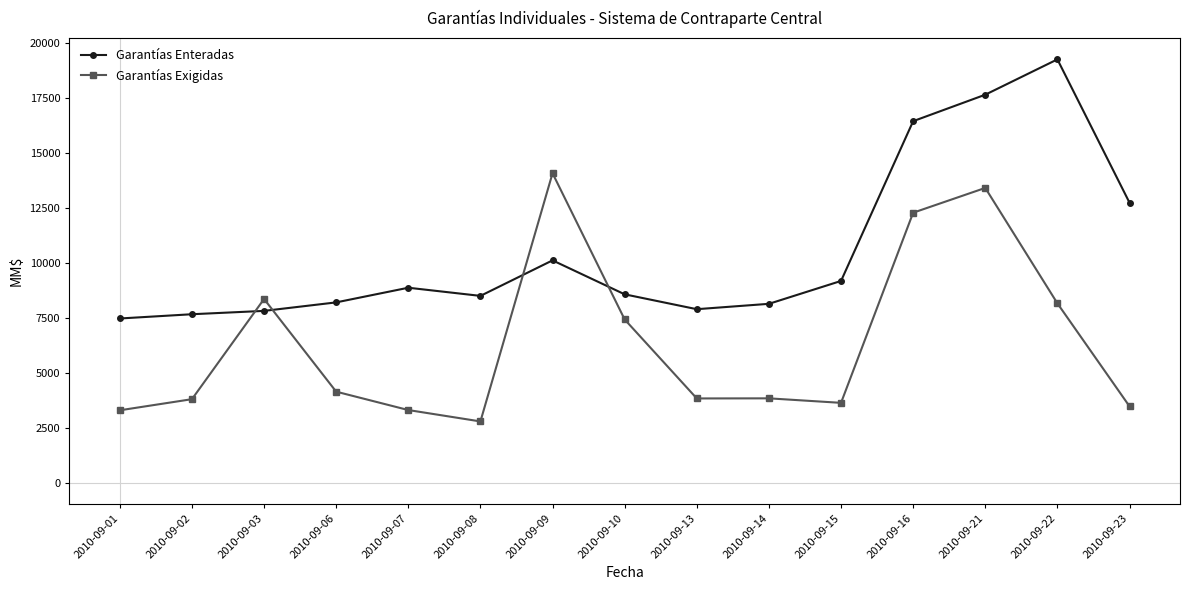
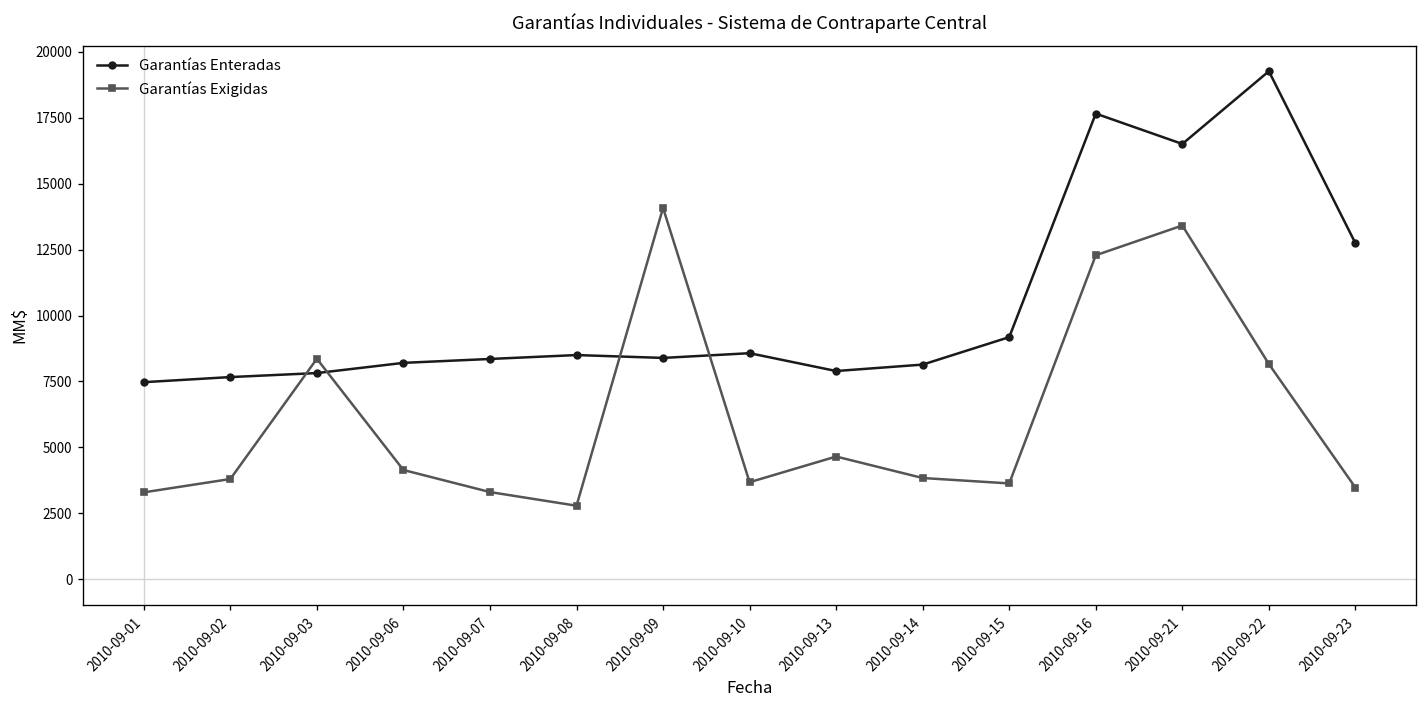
  {
    "Garantías Enteradas": {
      "2010-09-01": 7500,
      "2010-09-02": 7700,
      "2010-09-03": 7800,
      "2010-09-06": 8200,
-     "2010-09-07": 8900,
+     "2010-09-07": 8400,
      "2010-09-08": 8500,
-     "2010-09-09": 10100,
+     "2010-09-09": 8400,
      "2010-09-10": 8600,
      "2010-09-13": 7900,
      "2010-09-14": 8100,
      "2010-09-15": 9200,
-     "2010-09-16": 16500,
-     "2010-09-21": 17700,
+     "2010-09-16": 17700,
+     "2010-09-21": 16500,
      "2010-09-22": 19300,
      "2010-09-23": 12700
    },
    "Garantías Exigidas": {
      "2010-09-01": 3300,
      "2010-09-02": 3800,
      "2010-09-03": 8400,
      "2010-09-06": 4100,
      "2010-09-07": 3300,
      "2010-09-08": 2800,
      "2010-09-09": 14100,
-     "2010-09-10": 7400,
-     "2010-09-13": 3800,
+     "2010-09-10": 3700,
+     "2010-09-13": 4700,
      "2010-09-14": 3800,
      "2010-09-15": 3600,
      "2010-09-16": 12300,
      "2010-09-21": 13400,
      "2010-09-22": 8200,
      "2010-09-23": 3500
    }
  }
